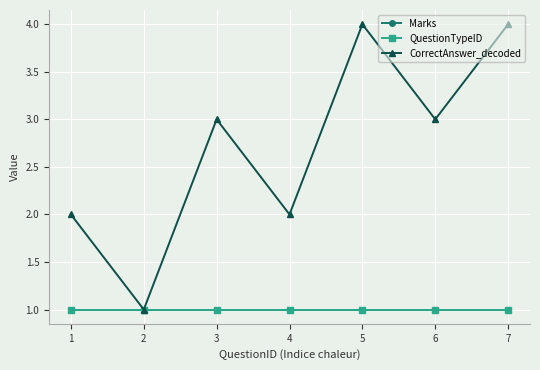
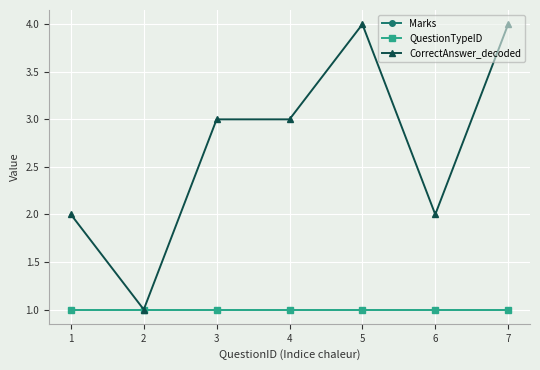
  {
    "QuestionTypeID": {
      "1": 1,
      "3": 1,
      "4": 1,
      "5": 1,
      "6": 1,
      "7": 1
    },
    "CorrectAnswer_decoded": {
      "1": 2,
      "3": 3,
-     "4": 2,
+     "4": 3,
      "5": 4,
-     "6": 3
+     "6": 2
    }
  }
